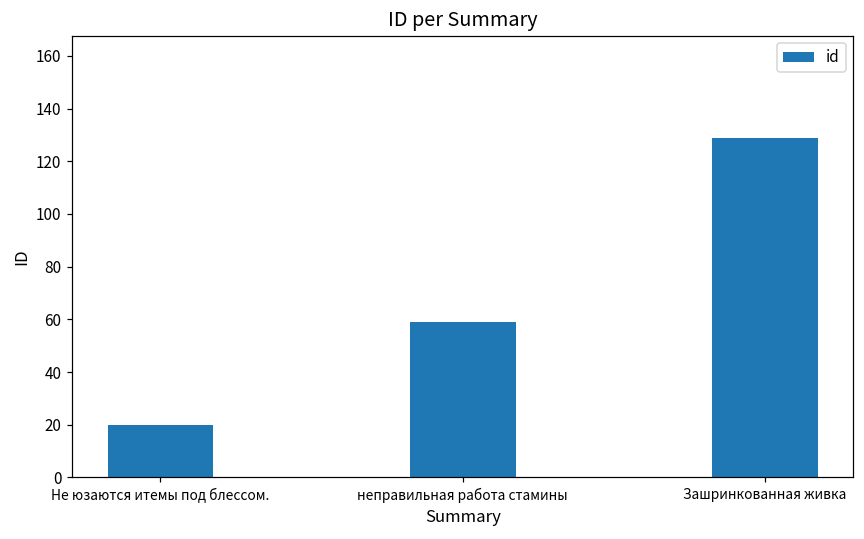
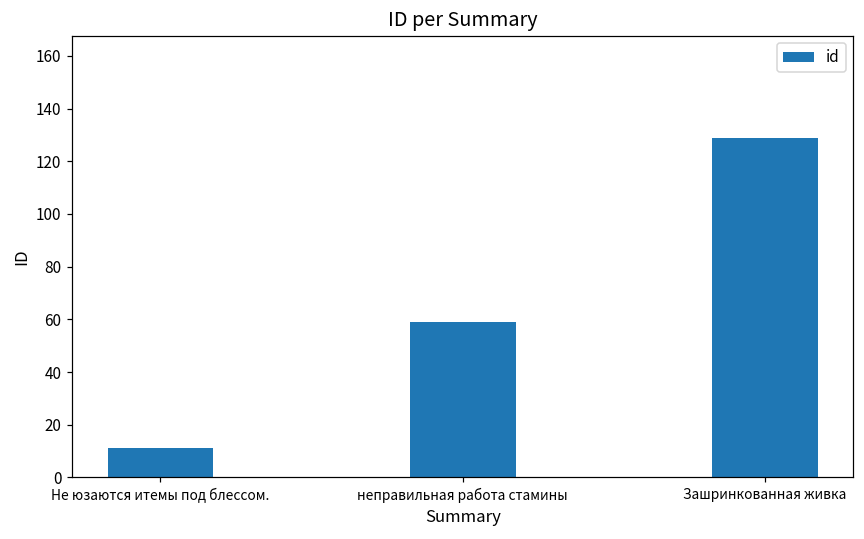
  {
-   "Не юзаются итемы под блессом.": 20,
+   "Не юзаются итемы под блессом.": 11,
    "неправильная работа стамины": 59,
    "Зашринкованная живка": 129
  }
